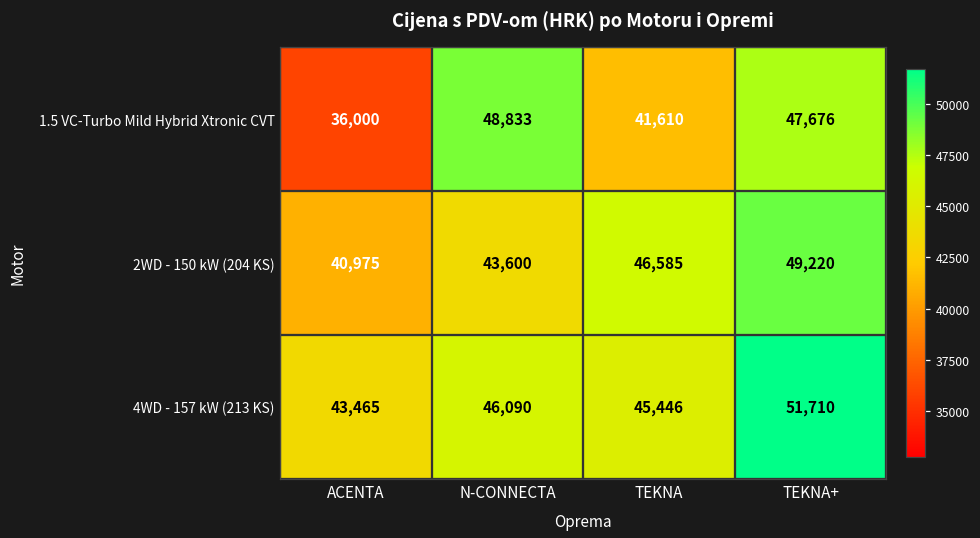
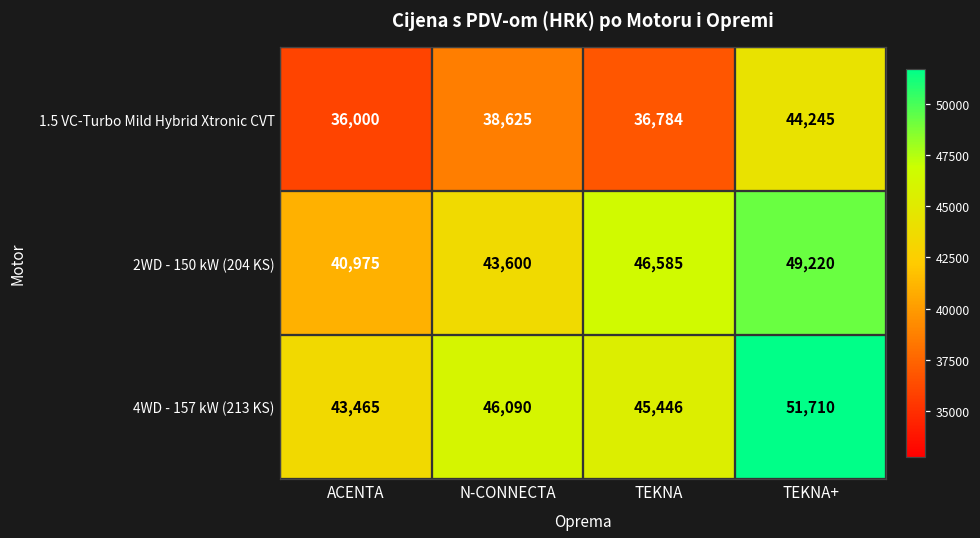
  {
    "1.5 VC-Turbo Mild Hybrid Xtronic CVT": {
      "ACENTA": "36,000",
-     "N-CONNECTA": "48,833",
-     "TEKNA": "41,610",
-     "TEKNA+": "47,676"
+     "N-CONNECTA": "38,625",
+     "TEKNA": "36,784",
+     "TEKNA+": "44,245"
    },
    "2WD - 150 kW (204 KS)": {
      "ACENTA": "40,975",
      "N-CONNECTA": "43,600",
      "TEKNA": "46,585",
      "TEKNA+": "49,220"
    },
    "4WD - 157 kW (213 KS)": {
      "ACENTA": "43,465",
      "N-CONNECTA": "46,090",
      "TEKNA": "45,446",
      "TEKNA+": "51,710"
    }
  }
